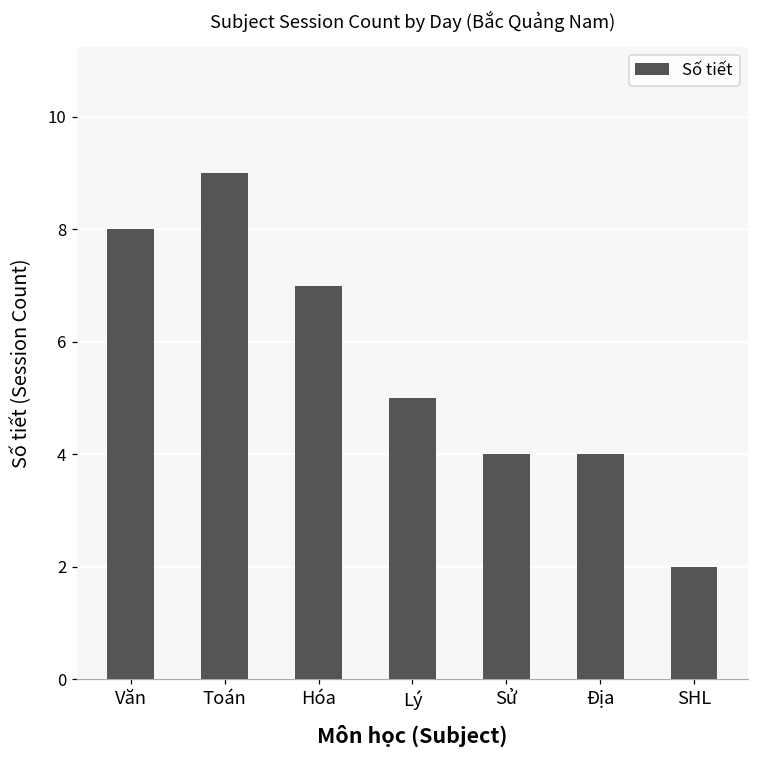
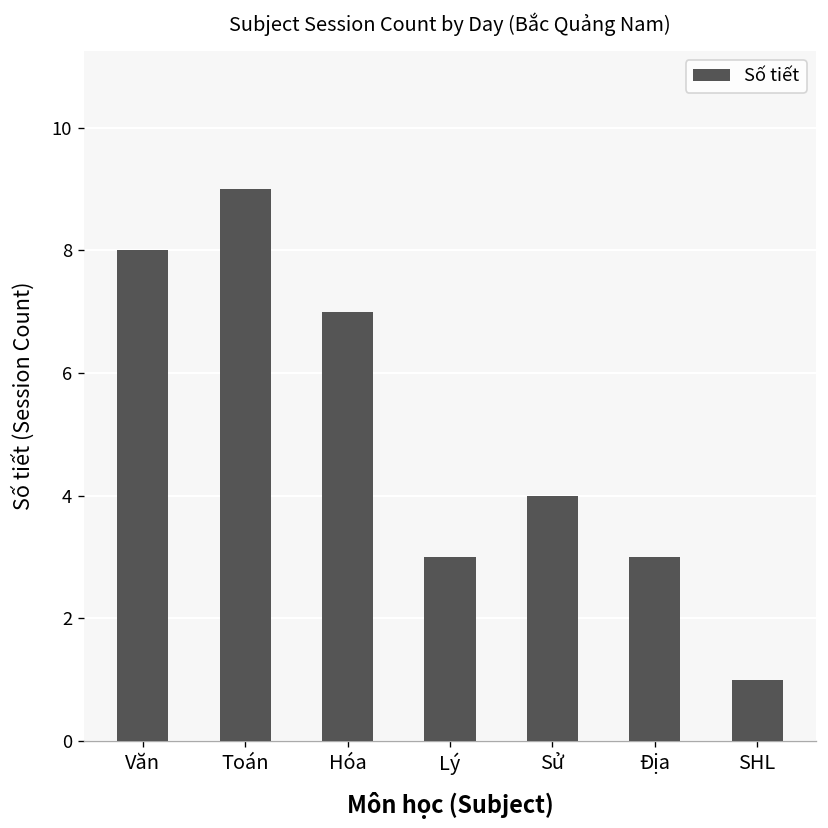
  {
    "Văn": 8,
    "Toán": 9,
    "Hóa": 7,
-   "Lý": 5,
+   "Lý": 3,
    "Sử": 4,
-   "Địa": 4,
-   "SHL": 2
+   "Địa": 3,
+   "SHL": 1
  }
